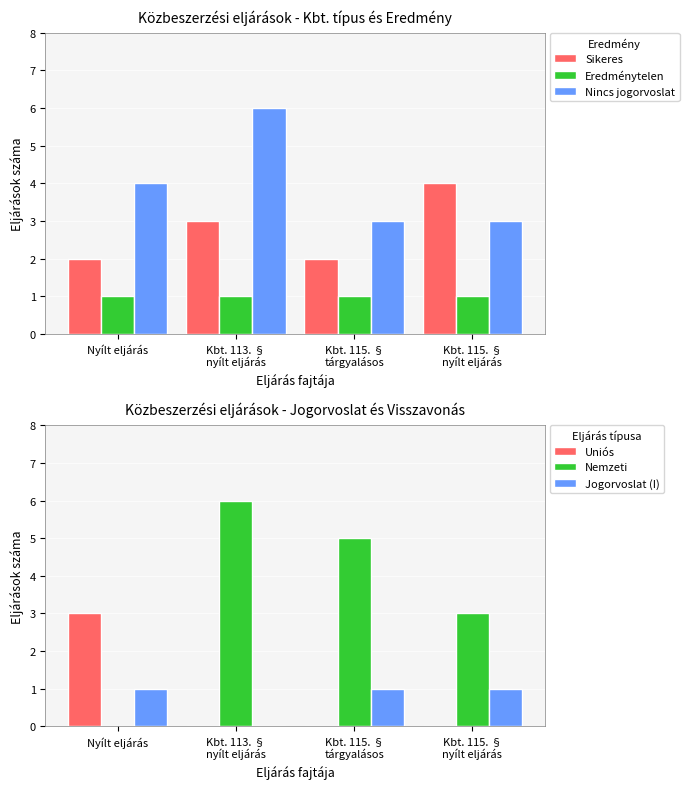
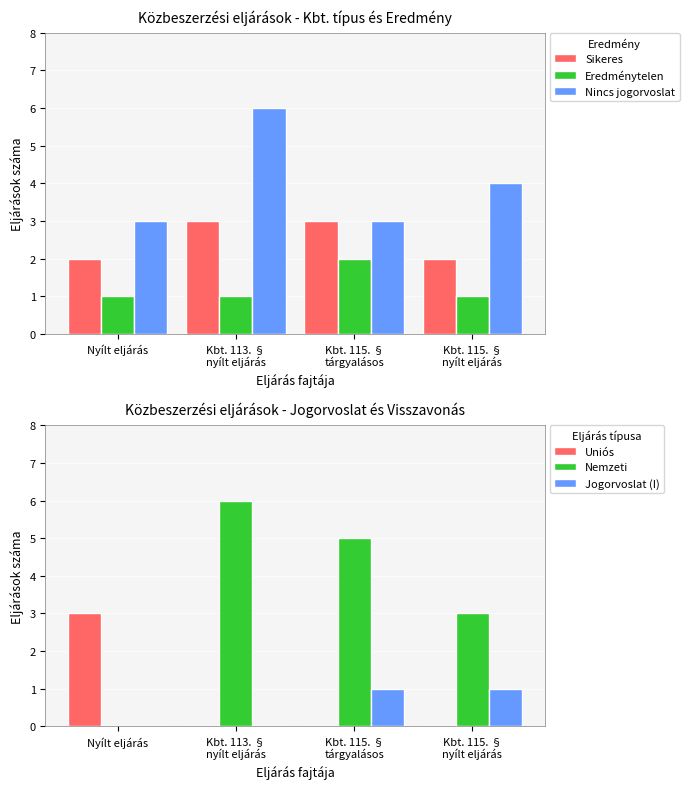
  {
    "Közbeszerzési eljárások - Kbt. típus és Eredmény": {
      "Sikeres": {
        "Nyílt eljárás": 2,
        "Kbt. 113. § nyílt eljárás": 3,
-       "Kbt. 115. § tárgyalásos": 2,
-       "Kbt. 115. § nyílt eljárás": 4
+       "Kbt. 115. § tárgyalásos": 3,
+       "Kbt. 115. § nyílt eljárás": 2
      },
      "Eredménytelen": {
        "Nyílt eljárás": 1,
        "Kbt. 113. § nyílt eljárás": 1,
-       "Kbt. 115. § tárgyalásos": 1,
+       "Kbt. 115. § tárgyalásos": 2,
        "Kbt. 115. § nyílt eljárás": 1
      },
      "Nincs jogorvoslat": {
-       "Nyílt eljárás": 4,
+       "Nyílt eljárás": 3,
        "Kbt. 113. § nyílt eljárás": 6,
        "Kbt. 115. § tárgyalásos": 3,
-       "Kbt. 115. § nyílt eljárás": 3
+       "Kbt. 115. § nyílt eljárás": 4
      }
    },
    "Közbeszerzési eljárások - Jogorvoslat és Visszavonás": {
      "Uniós": {
        "Nyílt eljárás": 3,
        "Kbt. 113. § nyílt eljárás": 0,
        "Kbt. 115. § tárgyalásos": 0,
        "Kbt. 115. § nyílt eljárás": 0
      },
      "Nemzeti": {
        "Nyílt eljárás": 0,
        "Kbt. 113. § nyílt eljárás": 6,
        "Kbt. 115. § tárgyalásos": 5,
        "Kbt. 115. § nyílt eljárás": 3
      },
      "Jogorvoslat (I)": {
-       "Nyílt eljárás": 1,
+       "Nyílt eljárás": 0,
        "Kbt. 113. § nyílt eljárás": 0,
        "Kbt. 115. § tárgyalásos": 1,
        "Kbt. 115. § nyílt eljárás": 1
      }
    }
  }
